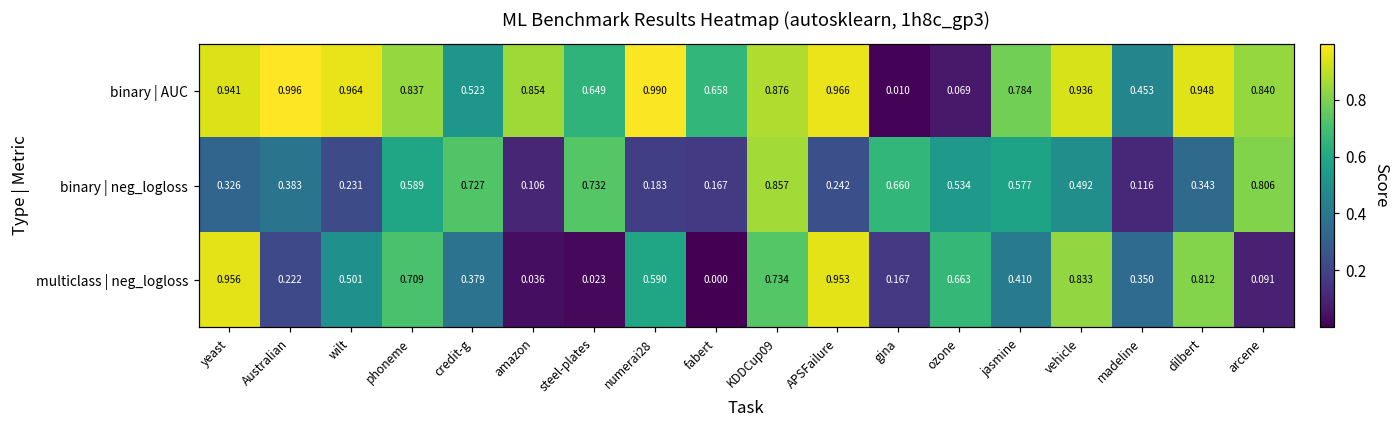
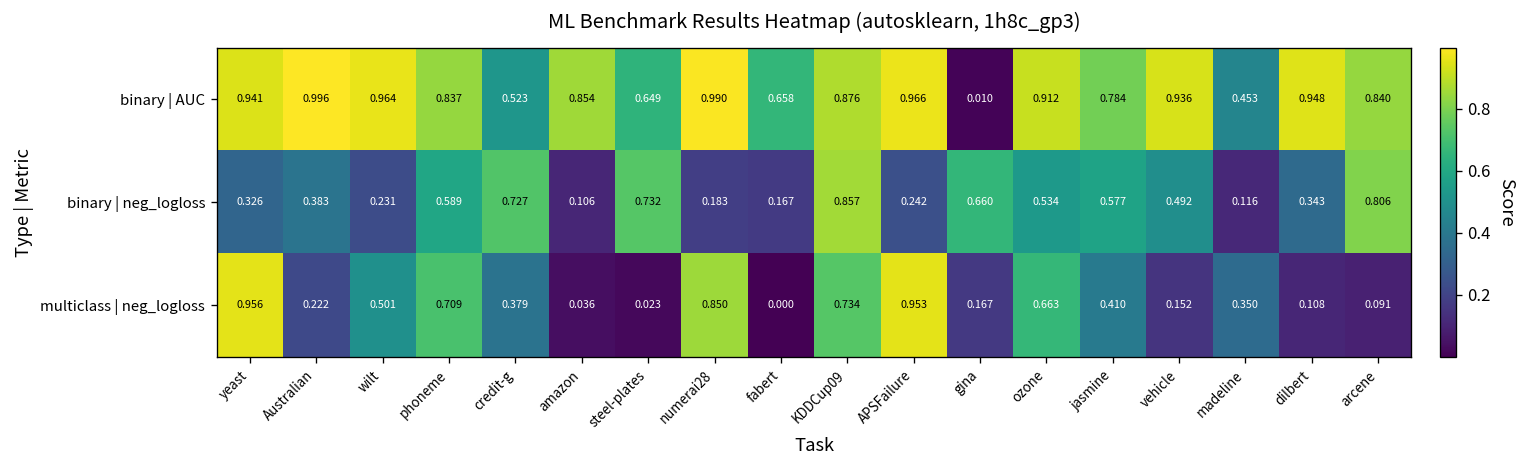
  {
    "binary | AUC": {
      "yeast": 0.941,
      "Australian": 0.996,
      "wilt": 0.964,
      "phoneme": 0.837,
      "credit-g": 0.523,
      "amazon": 0.854,
      "steel-plates": 0.649,
      "numerai28": 0.990,
      "fabert": 0.658,
      "KDDCup09": 0.876,
      "APSFailure": 0.966,
      "gina": 0.010,
-     "ozone": 0.069,
+     "ozone": 0.912,
      "jasmine": 0.784,
      "vehicle": 0.936,
      "madeline": 0.453,
      "dilbert": 0.948,
      "arcene": 0.840
    },
    "binary | neg_logloss": {
      "yeast": 0.326,
      "Australian": 0.383,
      "wilt": 0.231,
      "phoneme": 0.589,
      "credit-g": 0.727,
      "amazon": 0.106,
      "steel-plates": 0.732,
      "numerai28": 0.183,
      "fabert": 0.167,
      "KDDCup09": 0.857,
      "APSFailure": 0.242,
      "gina": 0.660,
      "ozone": 0.534,
      "jasmine": 0.577,
      "vehicle": 0.492,
      "madeline": 0.116,
      "dilbert": 0.343,
      "arcene": 0.806
    },
    "multiclass | neg_logloss": {
      "yeast": 0.956,
      "Australian": 0.222,
      "wilt": 0.501,
      "phoneme": 0.709,
      "credit-g": 0.379,
      "amazon": 0.036,
      "steel-plates": 0.023,
-     "numerai28": 0.590,
+     "numerai28": 0.850,
      "fabert": 0.000,
      "KDDCup09": 0.734,
      "APSFailure": 0.953,
      "gina": 0.167,
      "ozone": 0.663,
      "jasmine": 0.410,
-     "vehicle": 0.833,
+     "vehicle": 0.152,
      "madeline": 0.350,
-     "dilbert": 0.812,
+     "dilbert": 0.108,
      "arcene": 0.091
    }
  }
